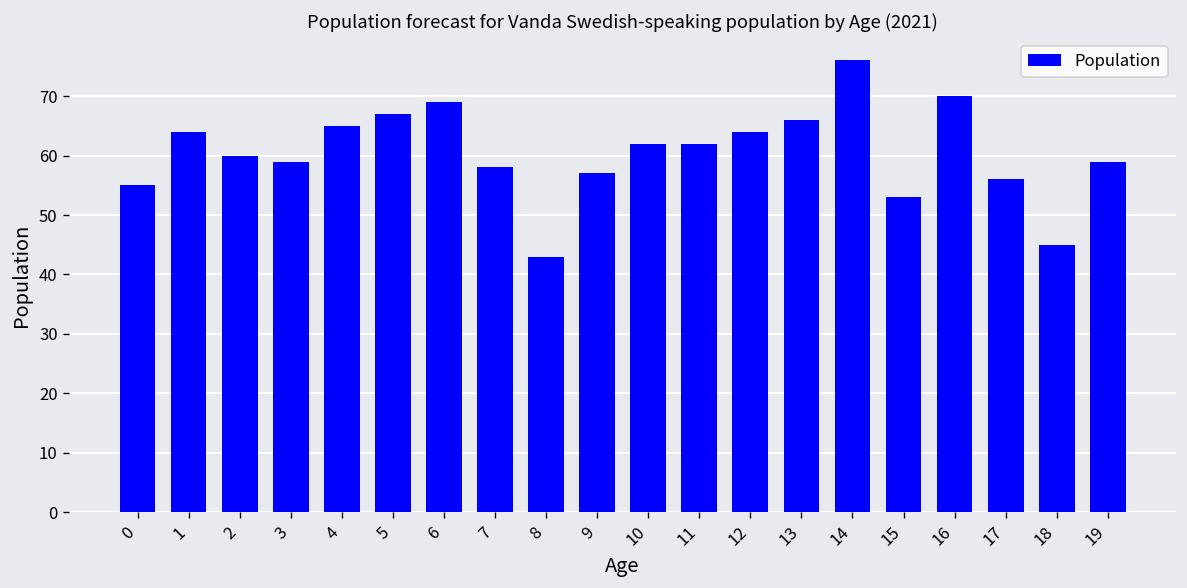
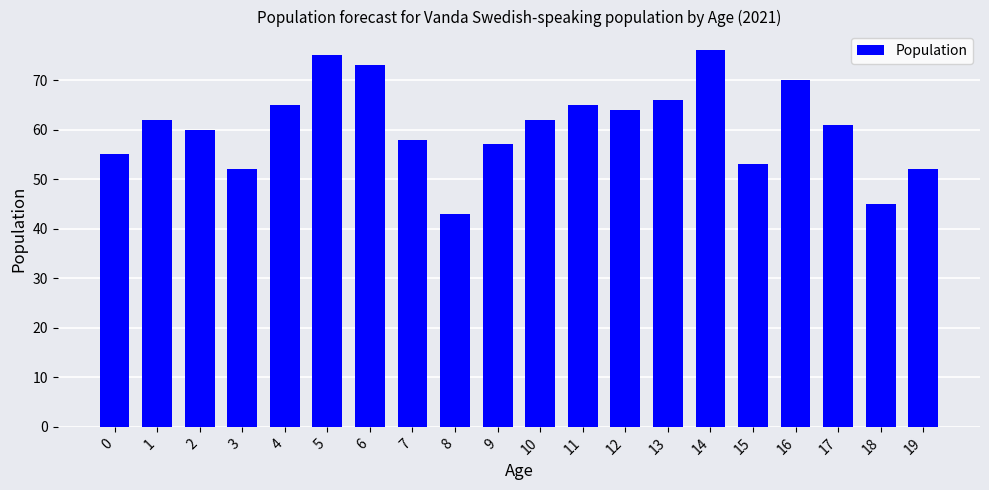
  {
    "0": 55,
-   "1": 64,
+   "1": 62,
    "2": 60,
-   "3": 59,
+   "3": 52,
    "4": 65,
-   "5": 67,
-   "6": 69,
+   "5": 75,
+   "6": 73,
    "7": 58,
    "8": 43,
    "9": 57,
    "10": 62,
-   "11": 62,
+   "11": 65,
    "12": 64,
    "13": 66,
    "14": 76,
    "15": 53,
    "16": 70,
-   "17": 56,
+   "17": 61,
    "18": 45,
-   "19": 59
+   "19": 52
  }
